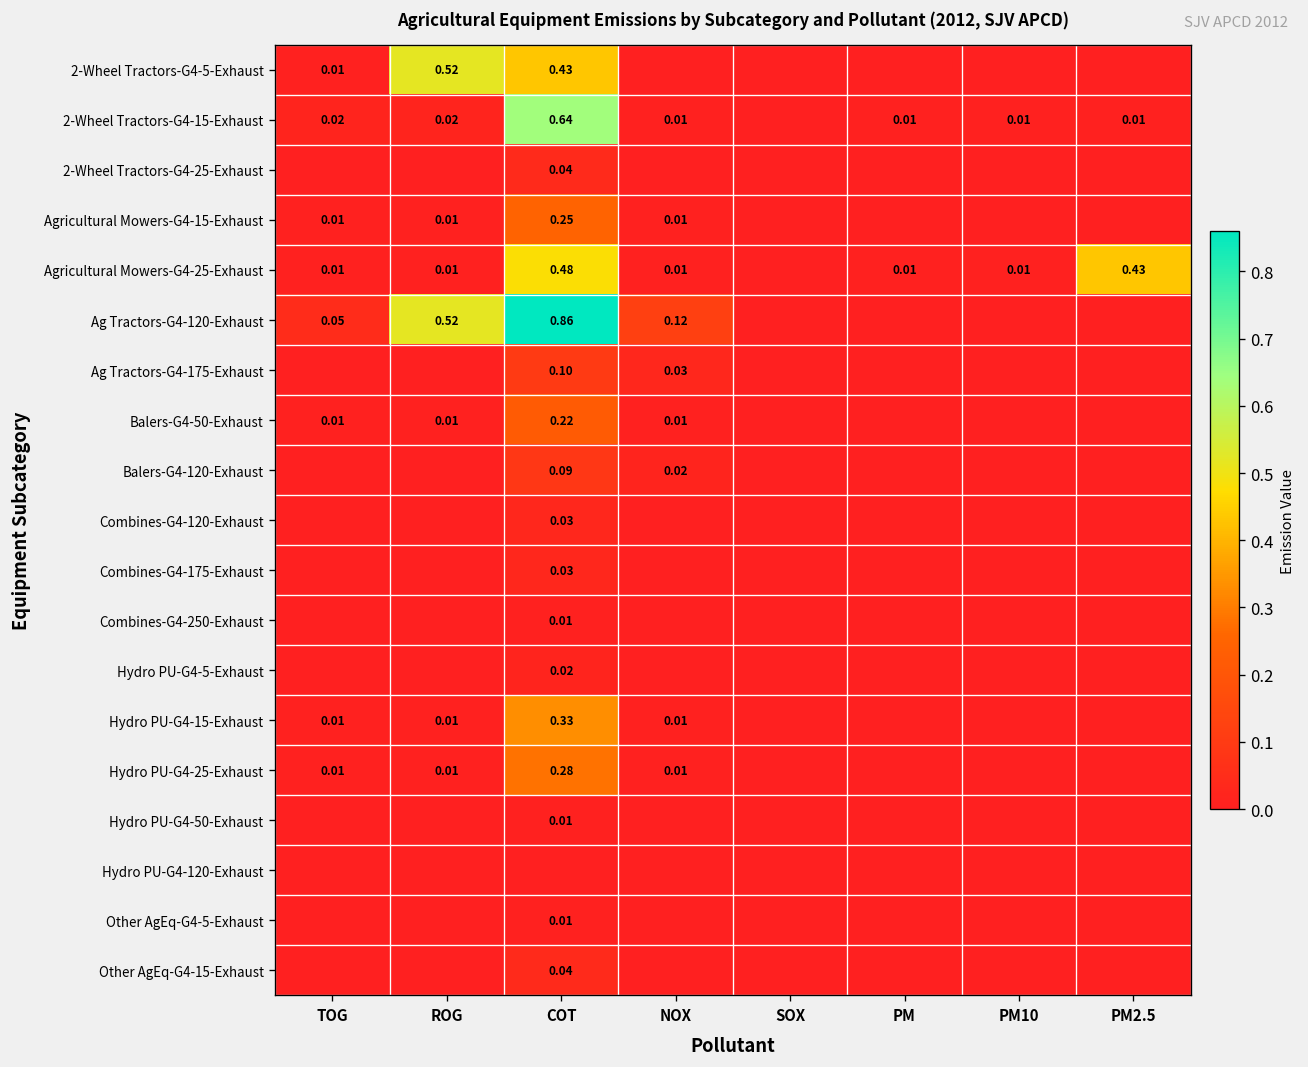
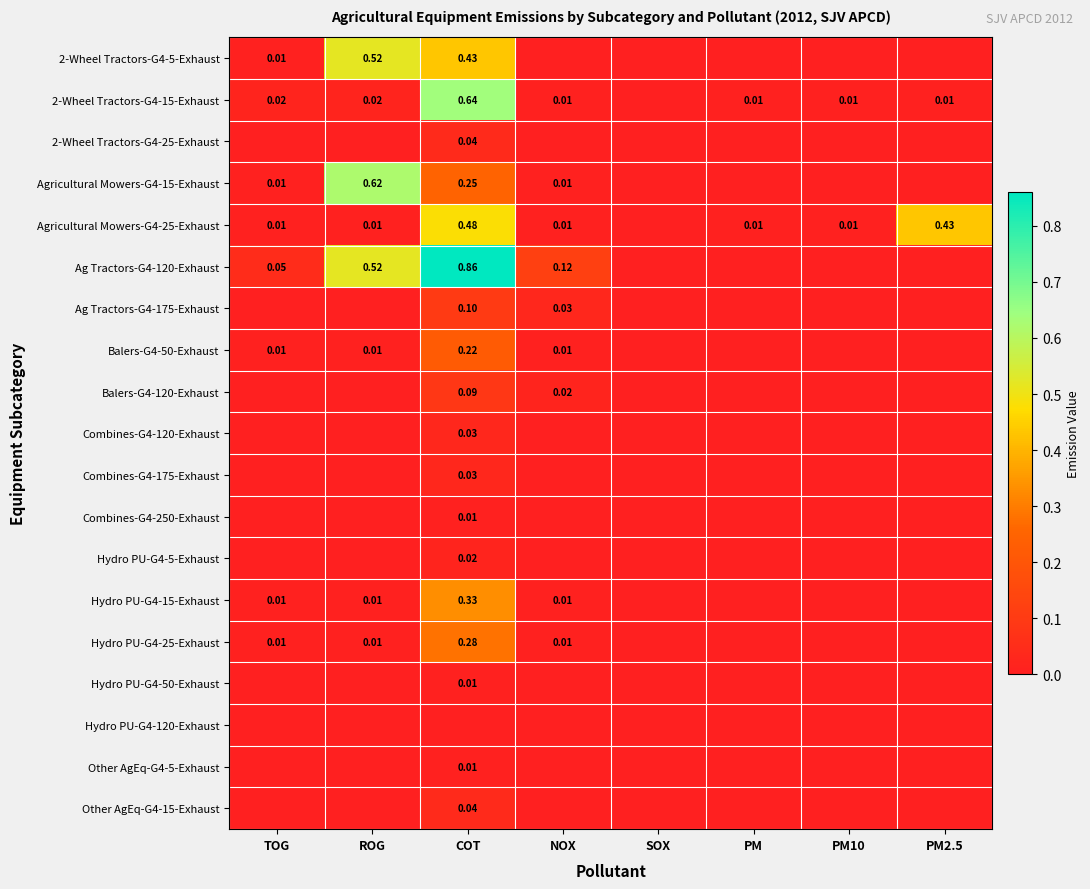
  {
    "2-Wheel Tractors-G4-5-Exhaust": {
      "TOG": 0.01,
      "ROG": 0.52,
      "COT": 0.43
    },
    "2-Wheel Tractors-G4-15-Exhaust": {
      "TOG": 0.02,
      "ROG": 0.02,
      "COT": 0.64,
      "NOX": 0.01,
      "PM": 0.01,
      "PM10": 0.01,
      "PM2.5": 0.01
    },
    "2-Wheel Tractors-G4-25-Exhaust": {
      "COT": 0.04
    },
    "Agricultural Mowers-G4-15-Exhaust": {
      "TOG": 0.01,
-     "ROG": 0.01,
+     "ROG": 0.62,
      "COT": 0.25,
      "NOX": 0.01
    },
    "Agricultural Mowers-G4-25-Exhaust": {
      "TOG": 0.01,
      "ROG": 0.01,
      "COT": 0.48,
      "NOX": 0.01,
      "PM": 0.01,
      "PM10": 0.01,
      "PM2.5": 0.43
    },
    "Ag Tractors-G4-120-Exhaust": {
      "TOG": 0.05,
      "ROG": 0.52,
      "COT": 0.86,
      "NOX": 0.12
    },
    "Ag Tractors-G4-175-Exhaust": {
      "COT": 0.10,
      "NOX": 0.03
    },
    "Balers-G4-50-Exhaust": {
      "TOG": 0.01,
      "ROG": 0.01,
      "COT": 0.22,
      "NOX": 0.01
    },
    "Balers-G4-120-Exhaust": {
      "COT": 0.09,
      "NOX": 0.02
    },
    "Combines-G4-120-Exhaust": {
      "COT": 0.03
    },
    "Combines-G4-175-Exhaust": {
      "COT": 0.03
    },
    "Combines-G4-250-Exhaust": {
      "COT": 0.01
    },
    "Hydro PU-G4-5-Exhaust": {
      "COT": 0.02
    },
    "Hydro PU-G4-15-Exhaust": {
      "TOG": 0.01,
      "ROG": 0.01,
      "COT": 0.33,
      "NOX": 0.01
    },
    "Hydro PU-G4-25-Exhaust": {
      "TOG": 0.01,
      "ROG": 0.01,
      "COT": 0.28,
      "NOX": 0.01
    },
    "Hydro PU-G4-50-Exhaust": {
      "COT": 0.01
    },
    "Other AgEq-G4-5-Exhaust": {
      "COT": 0.01
    },
    "Other AgEq-G4-15-Exhaust": {
      "COT": 0.04
    }
  }
